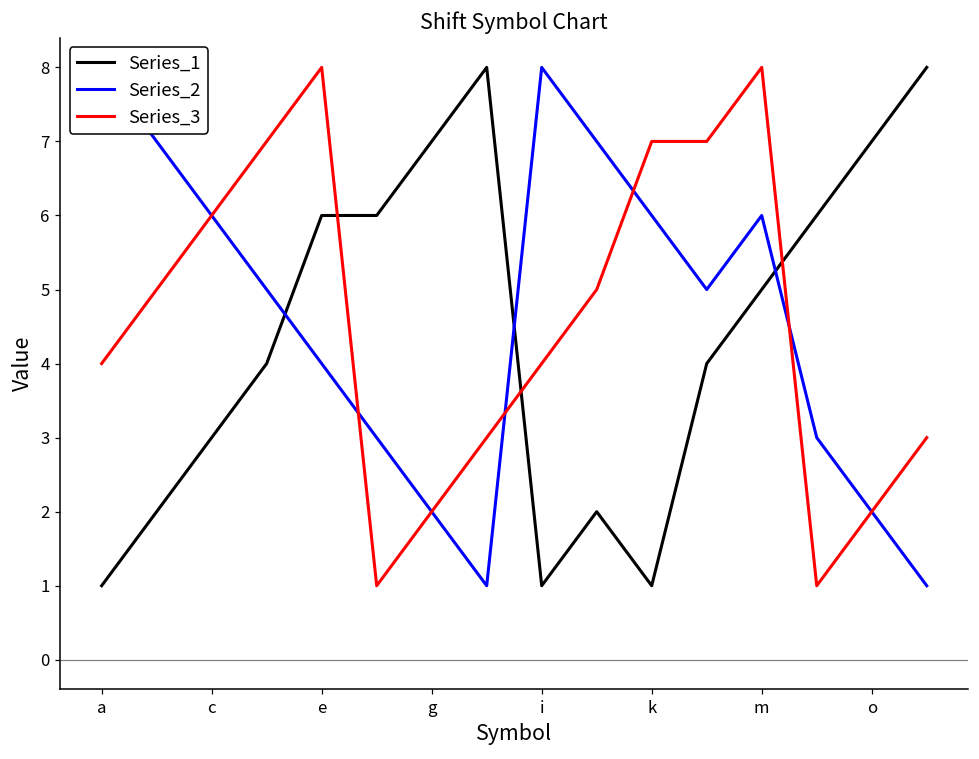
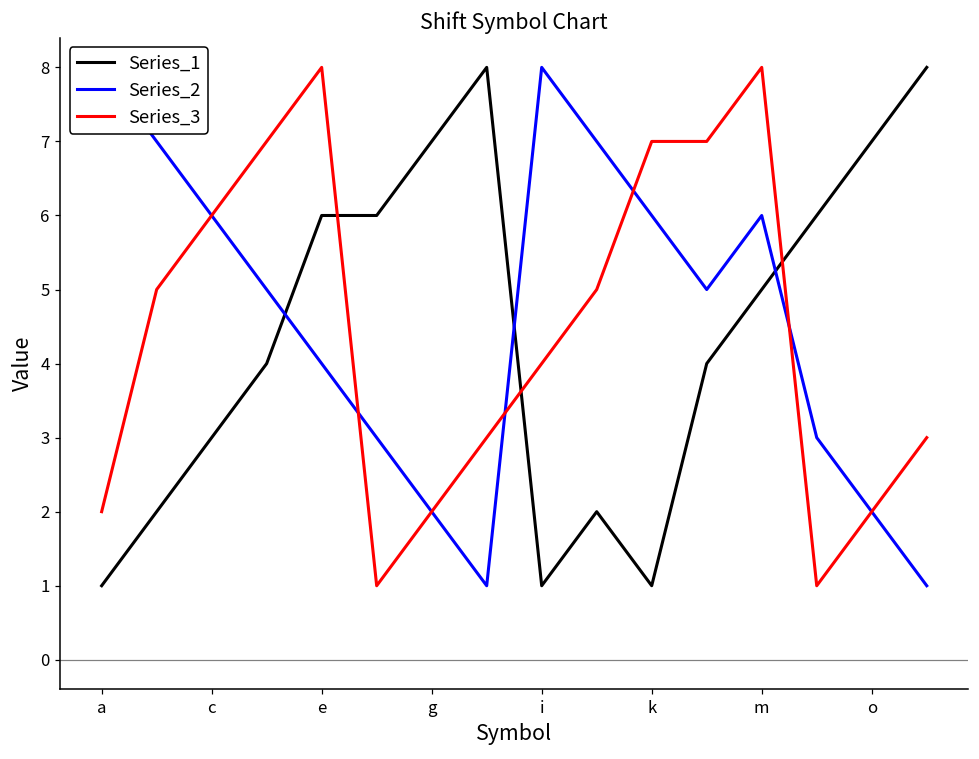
  {
    "Series_1": {
      "a": 1,
      "c": 3,
      "e": 6,
      "g": 7,
      "i": 1,
      "k": 1,
      "m": 5,
      "o": 7
    },
    "Series_2": {
      "e": 4,
      "i": 8,
      "k": 6,
      "m": 6
    },
    "Series_3": {
-     "a": 4,
+     "a": 2,
      "e": 8,
      "i": 4,
      "k": 7,
      "m": 8
    }
  }
